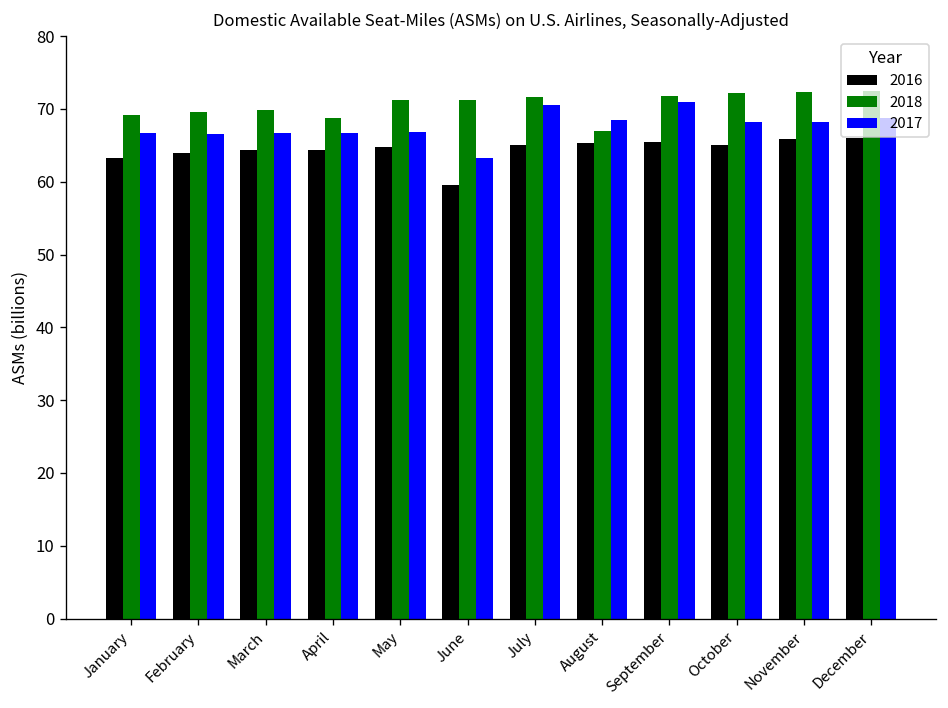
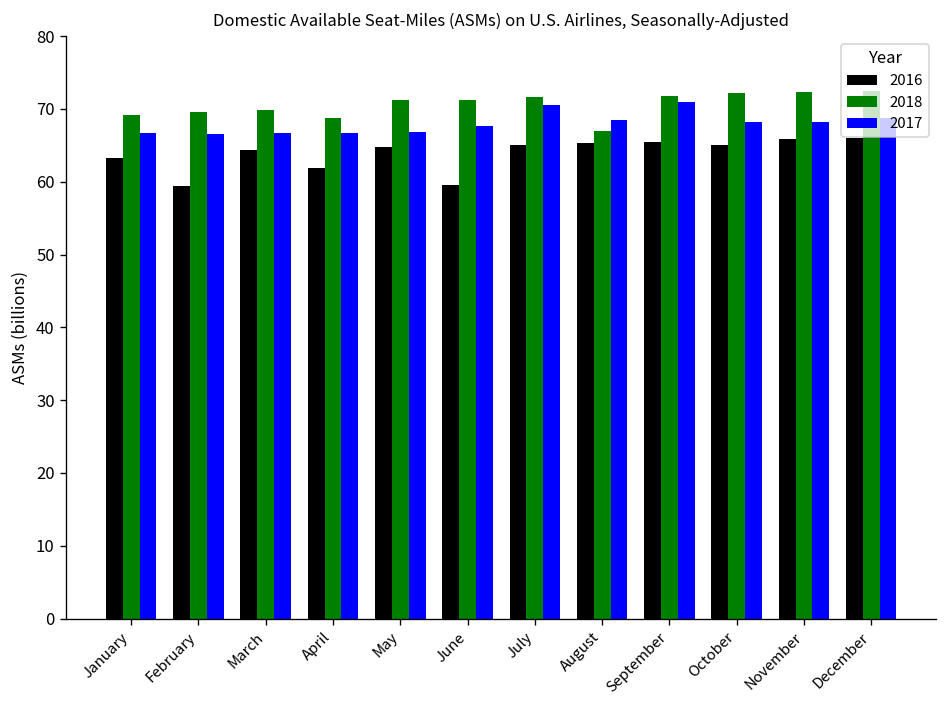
  {
    "2016": {
      "January": 63,
-     "February": 64,
+     "February": 59,
      "March": 64,
-     "April": 64,
+     "April": 62,
      "May": 65,
      "June": 60,
      "July": 65,
      "August": 65,
      "September": 66,
      "October": 65,
      "November": 66,
      "December": 66
    },
    "2018": {
      "February": 70,
      "March": 70,
      "April": 69,
      "May": 71,
      "June": 71,
      "July": 72,
      "August": 67,
      "September": 72,
      "October": 72,
      "November": 72,
      "December": 72
    },
    "2017": {
      "February": 67,
      "March": 67,
      "April": 67,
      "May": 67,
-     "June": 63,
+     "June": 68,
      "July": 71,
      "August": 69,
      "September": 71,
      "October": 68,
      "November": 68,
      "December": 69
    }
  }
